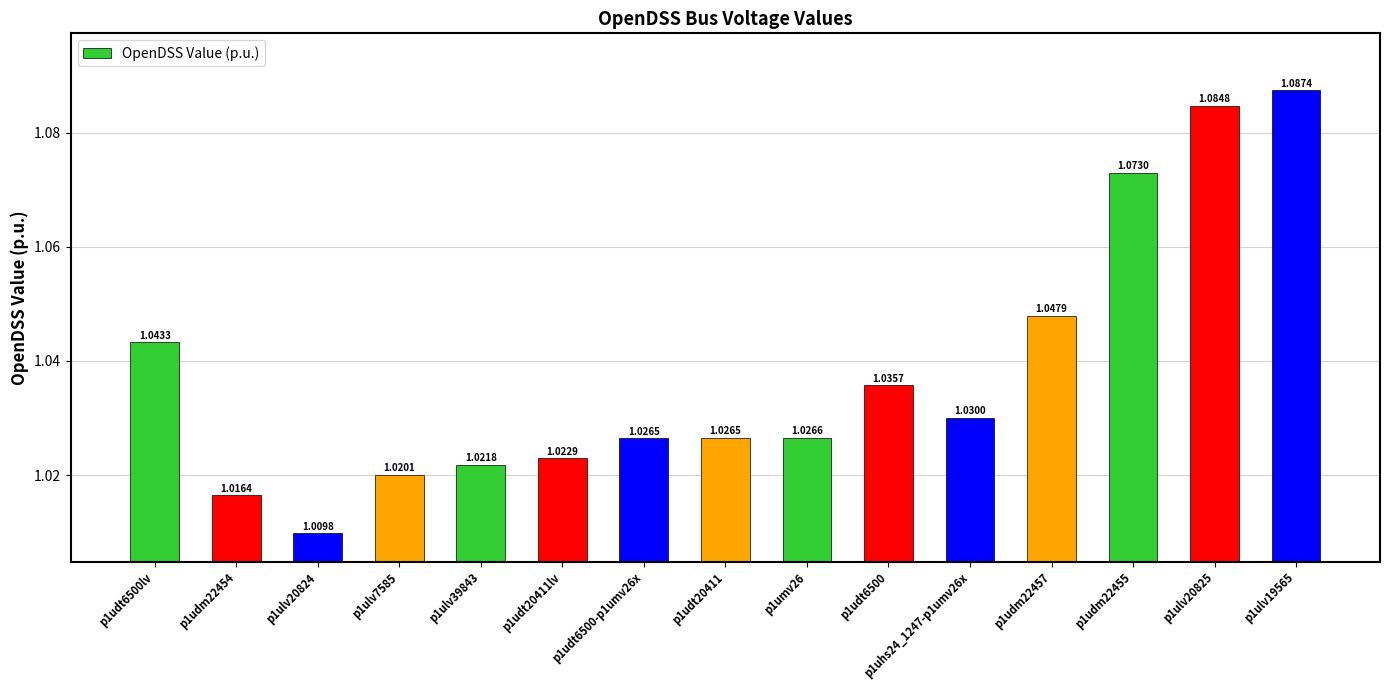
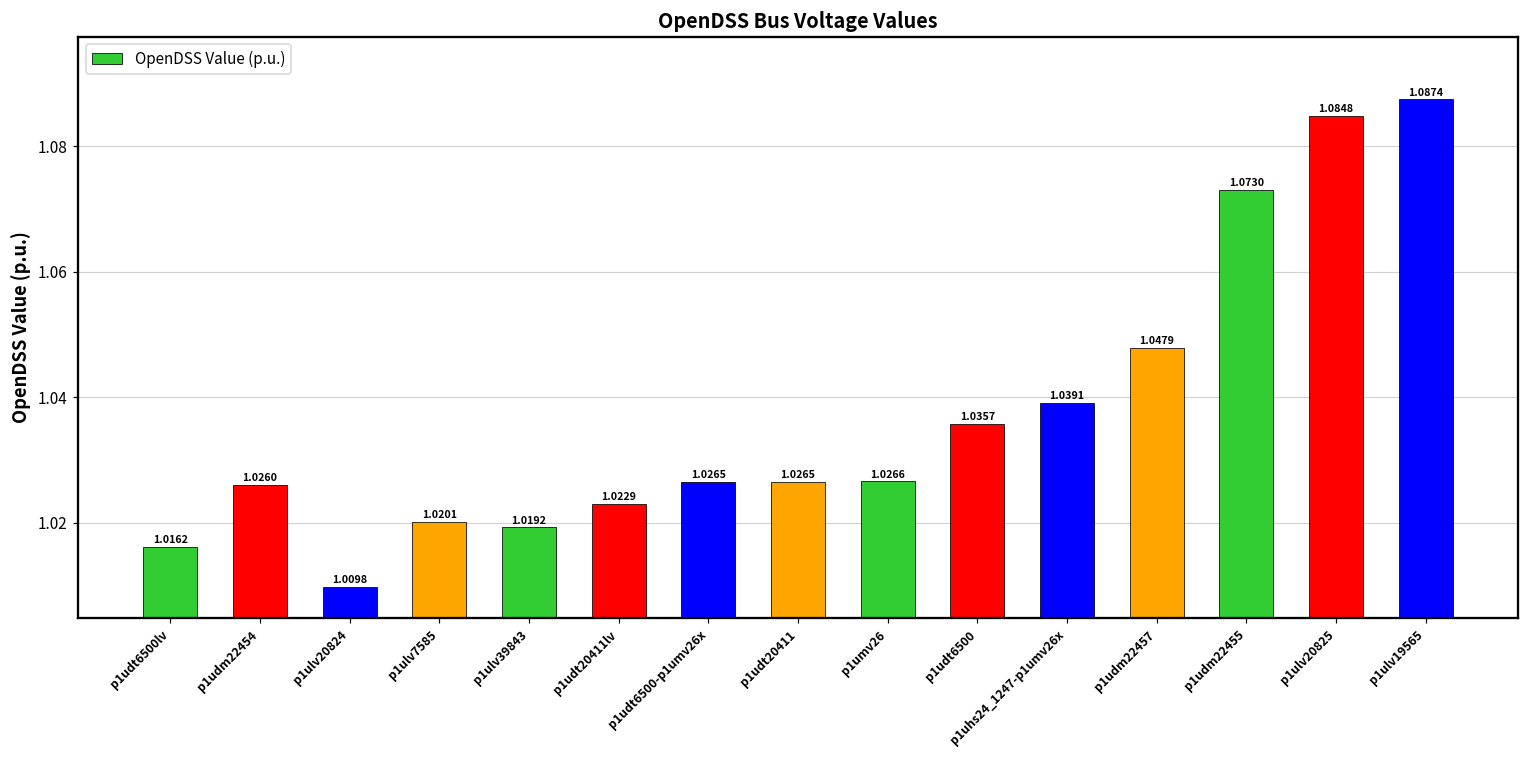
  {
-   "p1udt6500lv": 1.0433,
-   "p1udm22454": 1.0164,
+   "p1udt6500lv": 1.0162,
+   "p1udm22454": 1.0260,
    "p1ulv20824": 1.0098,
    "p1ulv7585": 1.0201,
-   "p1ulv39843": 1.0218,
+   "p1ulv39843": 1.0192,
    "p1udt20411lv": 1.0229,
    "p1udt6500-p1umv26x": 1.0265,
    "p1udt20411": 1.0265,
    "p1umv26": 1.0266,
    "p1udt6500": 1.0357,
-   "p1uhs24_1247-p1umv26x": 1.0300,
+   "p1uhs24_1247-p1umv26x": 1.0391,
    "p1udm22457": 1.0479,
    "p1udm22455": 1.0730,
    "p1ulv20825": 1.0848,
    "p1ulv19565": 1.0874
  }
